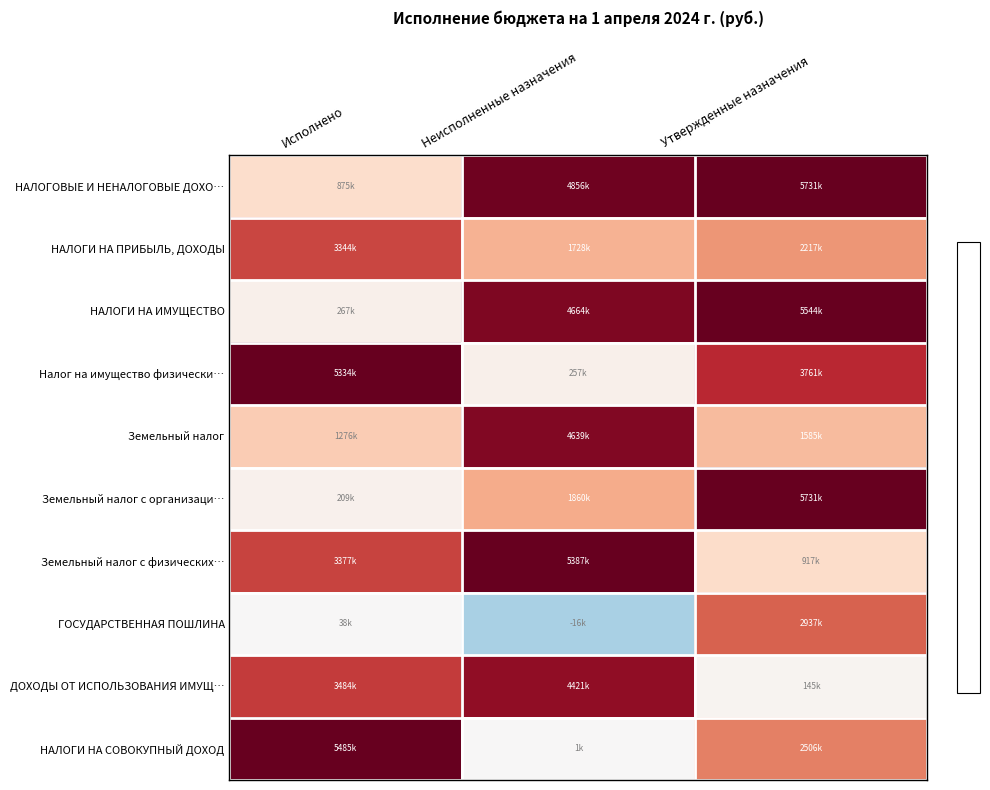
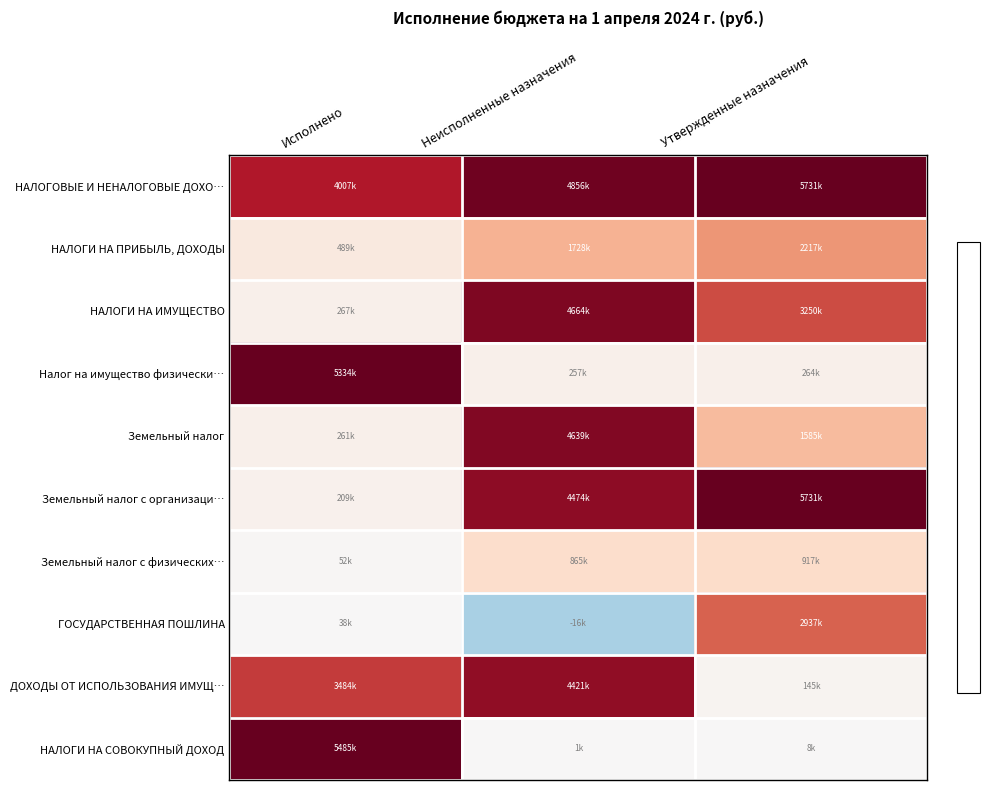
  {
    "НАЛОГОВЫЕ И НЕНАЛОГОВЫЕ ДОХО…": {
-     "Исполнено": "875k",
+     "Исполнено": "4007k",
      "Неисполненные назначения": "4856k",
      "Утвержденные назначения": "5731k"
    },
    "НАЛОГИ НА ПРИБЫЛЬ, ДОХОДЫ": {
-     "Исполнено": "3344k",
+     "Исполнено": "489k",
      "Неисполненные назначения": "1728k",
      "Утвержденные назначения": "2217k"
    },
    "НАЛОГИ НА ИМУЩЕСТВО": {
      "Исполнено": "267k",
      "Неисполненные назначения": "4664k",
-     "Утвержденные назначения": "5544k"
+     "Утвержденные назначения": "3250k"
    },
    "Налог на имущество физически…": {
      "Исполнено": "5334k",
      "Неисполненные назначения": "257k",
-     "Утвержденные назначения": "3761k"
+     "Утвержденные назначения": "264k"
    },
    "Земельный налог": {
-     "Исполнено": "1276k",
+     "Исполнено": "261k",
      "Неисполненные назначения": "4639k",
      "Утвержденные назначения": "1585k"
    },
    "Земельный налог с организаци…": {
      "Исполнено": "209k",
-     "Неисполненные назначения": "1860k",
+     "Неисполненные назначения": "4474k",
      "Утвержденные назначения": "5731k"
    },
    "Земельный налог с физических…": {
-     "Исполнено": "3377k",
-     "Неисполненные назначения": "5387k",
+     "Исполнено": "52k",
+     "Неисполненные назначения": "865k",
      "Утвержденные назначения": "917k"
    },
    "ГОСУДАРСТВЕННАЯ ПОШЛИНА": {
      "Исполнено": "38k",
      "Неисполненные назначения": "-16k",
      "Утвержденные назначения": "2937k"
    },
    "ДОХОДЫ ОТ ИСПОЛЬЗОВАНИЯ ИМУЩ…": {
      "Исполнено": "3484k",
      "Неисполненные назначения": "4421k",
      "Утвержденные назначения": "145k"
    },
    "НАЛОГИ НА СОВОКУПНЫЙ ДОХОД": {
      "Исполнено": "5485k",
      "Неисполненные назначения": "1k",
-     "Утвержденные назначения": "2506k"
+     "Утвержденные назначения": "8k"
    }
  }
